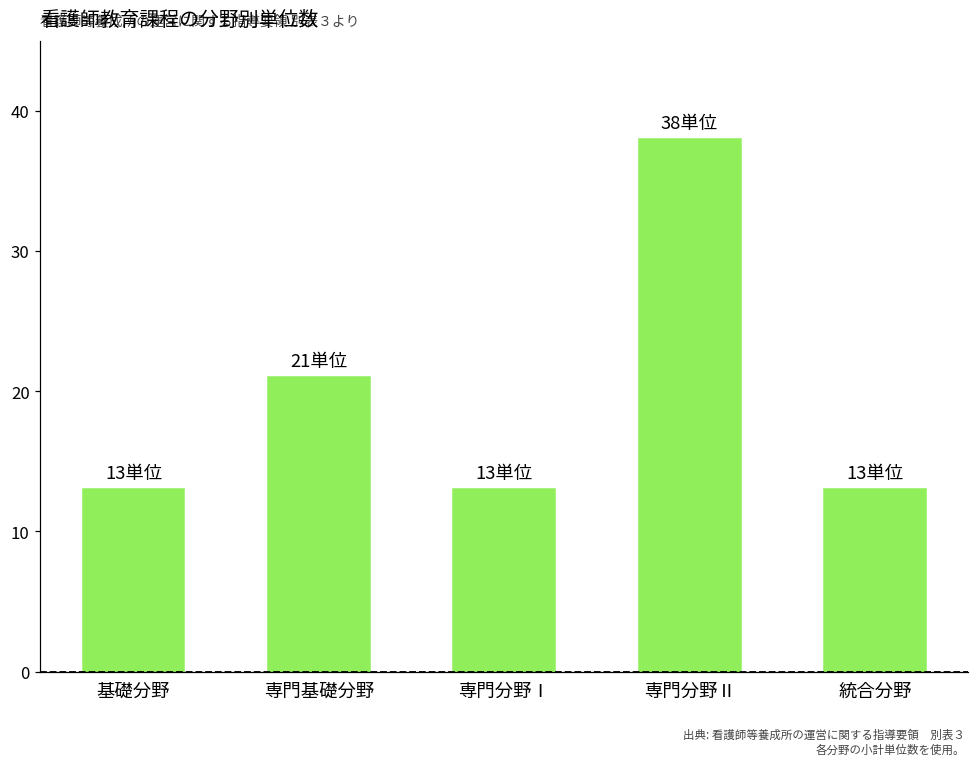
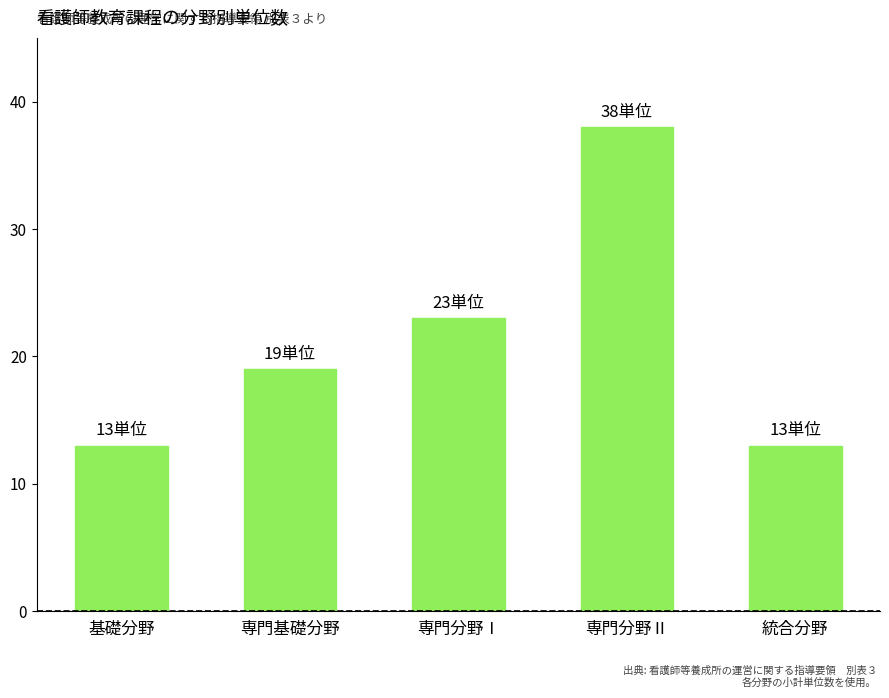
  {
    "基礎分野": 13,
-   "専門基礎分野": 21,
-   "専門分野Ⅰ": 13,
+   "専門基礎分野": 19,
+   "専門分野Ⅰ": 23,
    "専門分野Ⅱ": 38,
    "統合分野": 13
  }
